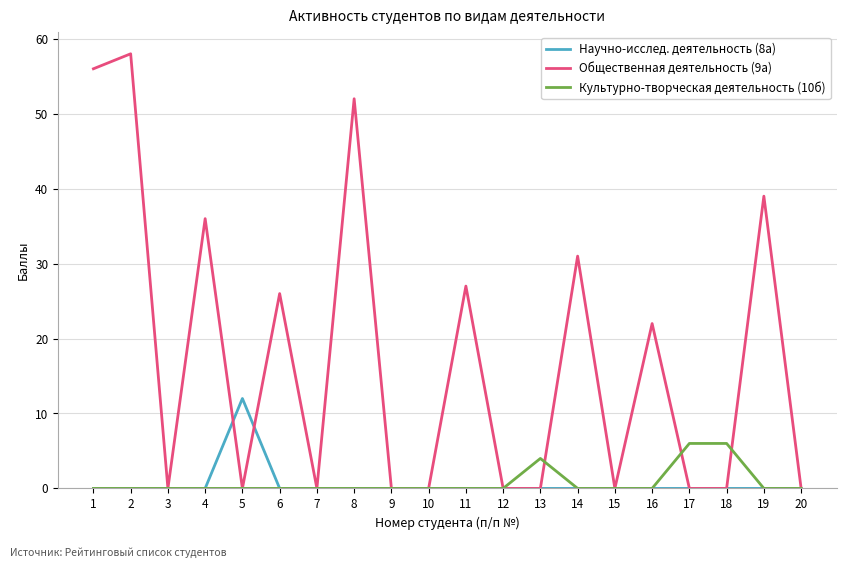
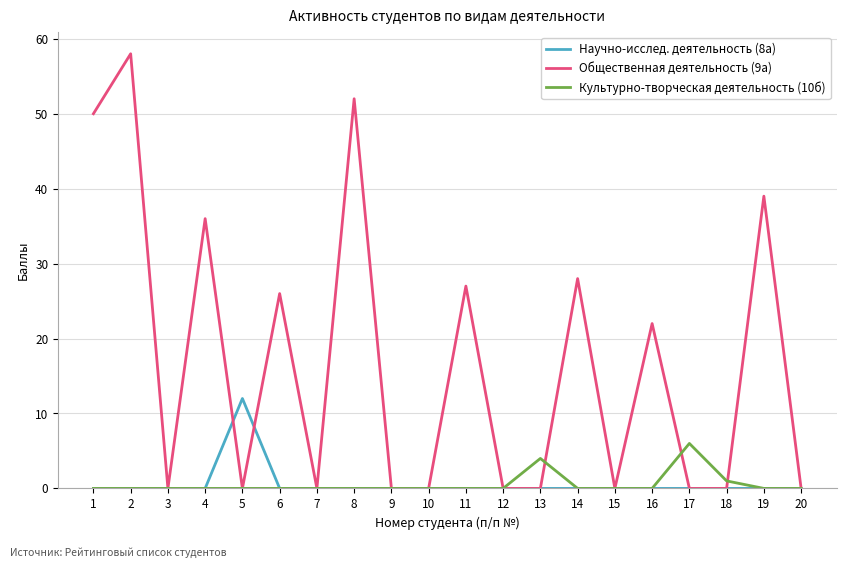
  {
    "Научно-исслед. деятельность (8а)": {
      "5": 12
    },
    "Общественная деятельность (9а)": {
-     "1": 56,
+     "1": 50,
      "2": 58,
      "4": 36,
      "6": 26,
      "8": 52,
      "11": 27,
-     "14": 31,
+     "14": 28,
      "16": 22,
      "19": 39
    },
    "Культурно-творческая деятельность (10б)": {
      "13": 4,
      "17": 6,
-     "18": 6
+     "18": 1
    }
  }
